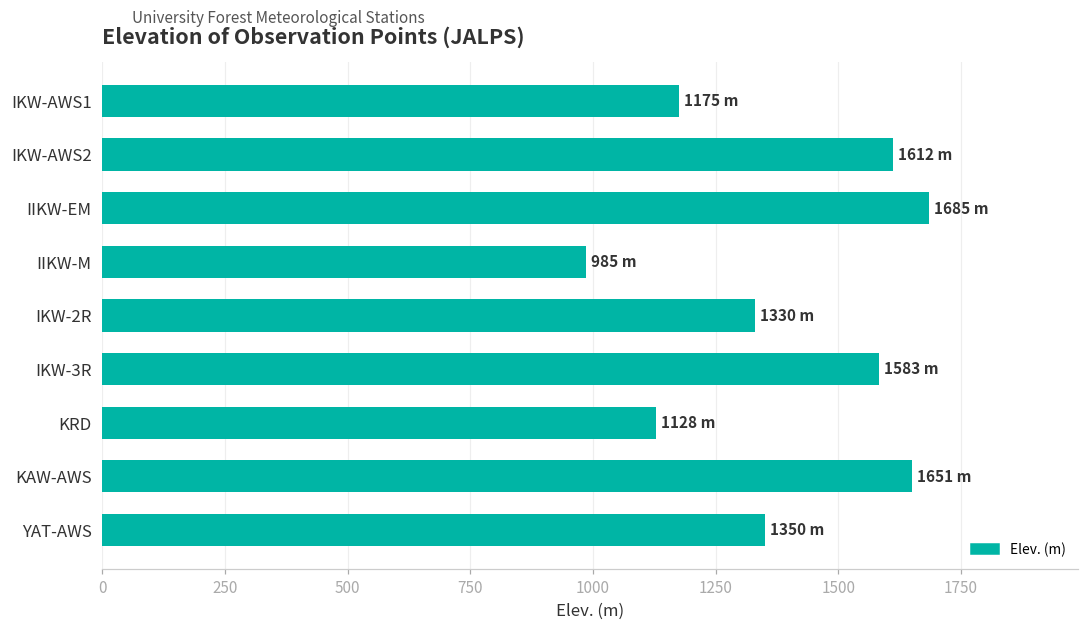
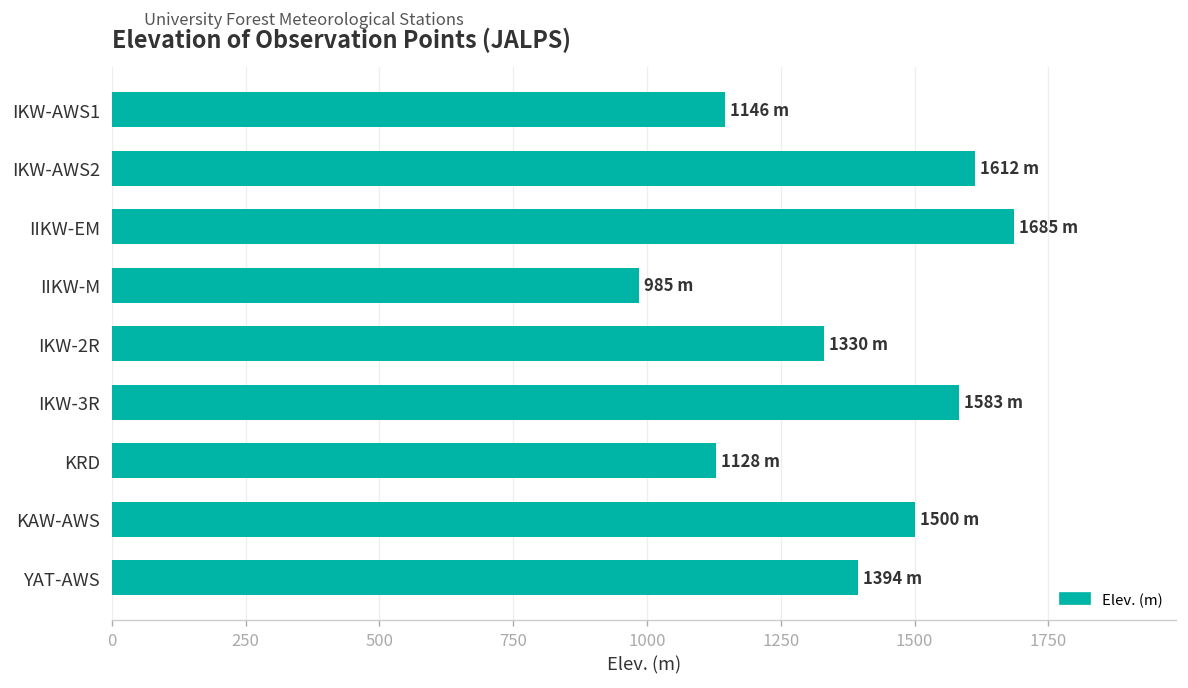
  {
-   "IKW-AWS1": 1175,
+   "IKW-AWS1": 1146,
    "IKW-AWS2": 1612,
    "IIKW-EM": 1685,
    "IIKW-M": 985,
    "IKW-2R": 1330,
    "IKW-3R": 1583,
    "KRD": 1128,
-   "KAW-AWS": 1651,
-   "YAT-AWS": 1350
+   "KAW-AWS": 1500,
+   "YAT-AWS": 1394
  }
